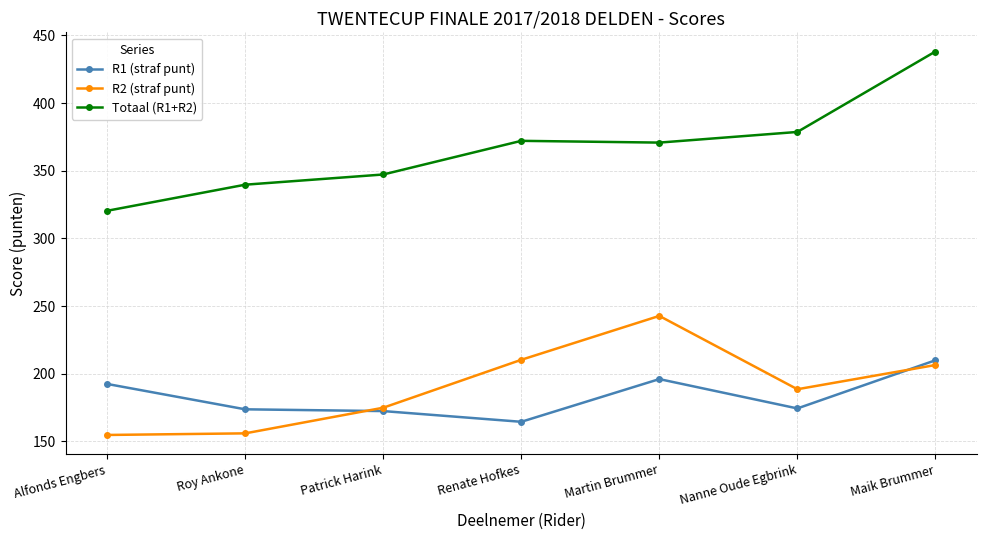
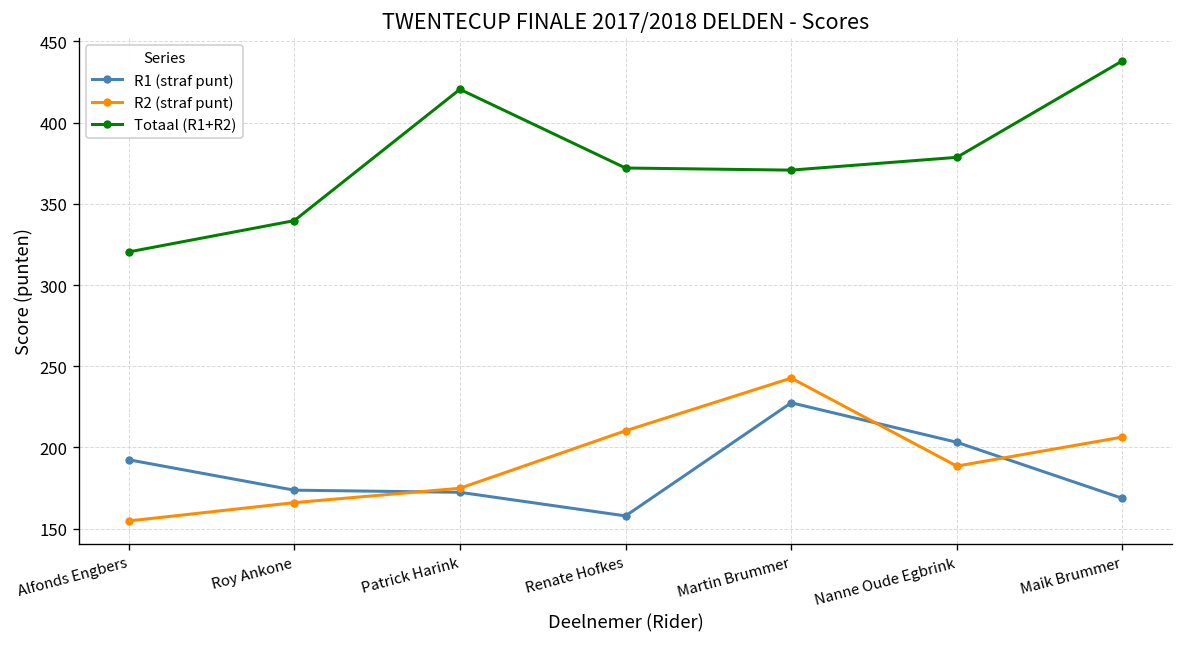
  {
    "R1 (straf punt)": {
      "Alfonds Engbers": 192,
      "Roy Ankone": 174,
      "Patrick Harink": 172,
-     "Renate Hofkes": 164,
-     "Martin Brummer": 196,
-     "Nanne Oude Egbrink": 174,
-     "Maik Brummer": 210
+     "Renate Hofkes": 158,
+     "Martin Brummer": 228,
+     "Nanne Oude Egbrink": 203,
+     "Maik Brummer": 169
    },
    "R2 (straf punt)": {
      "Alfonds Engbers": 155,
-     "Roy Ankone": 156,
+     "Roy Ankone": 166,
      "Patrick Harink": 175,
      "Renate Hofkes": 210,
      "Martin Brummer": 243,
      "Nanne Oude Egbrink": 189,
      "Maik Brummer": 206
    },
    "Totaal (R1+R2)": {
      "Alfonds Engbers": 320,
      "Roy Ankone": 340,
-     "Patrick Harink": 347,
+     "Patrick Harink": 421,
      "Renate Hofkes": 372,
      "Martin Brummer": 371,
      "Nanne Oude Egbrink": 379,
      "Maik Brummer": 438
    }
  }
